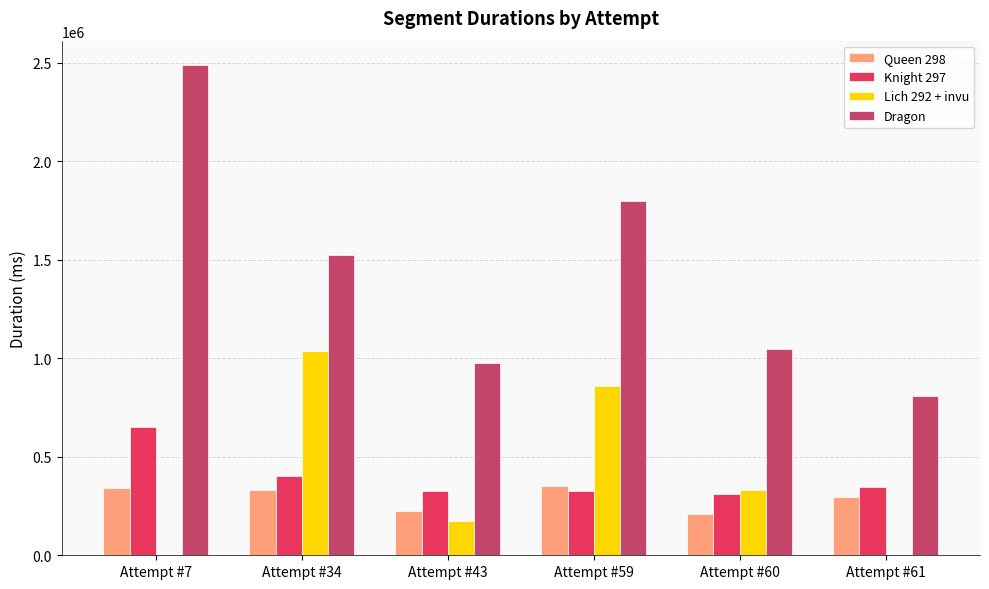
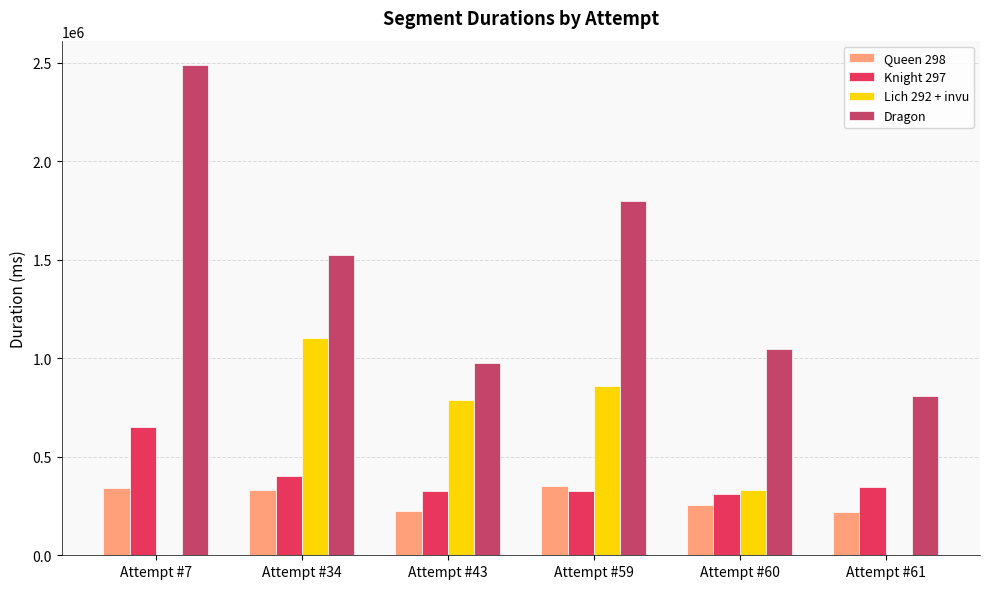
  {
    "Queen 298": {
      "Attempt #7": 340000,
      "Attempt #34": 330000,
      "Attempt #43": 230000,
      "Attempt #59": 350000,
-     "Attempt #60": 210000,
-     "Attempt #61": 300000
+     "Attempt #60": 250000,
+     "Attempt #61": 220000
    },
    "Lich 292 + invu": {
      "Attempt #7": 0,
-     "Attempt #34": 1030000,
-     "Attempt #43": 180000,
+     "Attempt #34": 1100000,
+     "Attempt #43": 790000,
      "Attempt #59": 860000,
      "Attempt #60": 330000,
      "Attempt #61": 0
    }
  }
